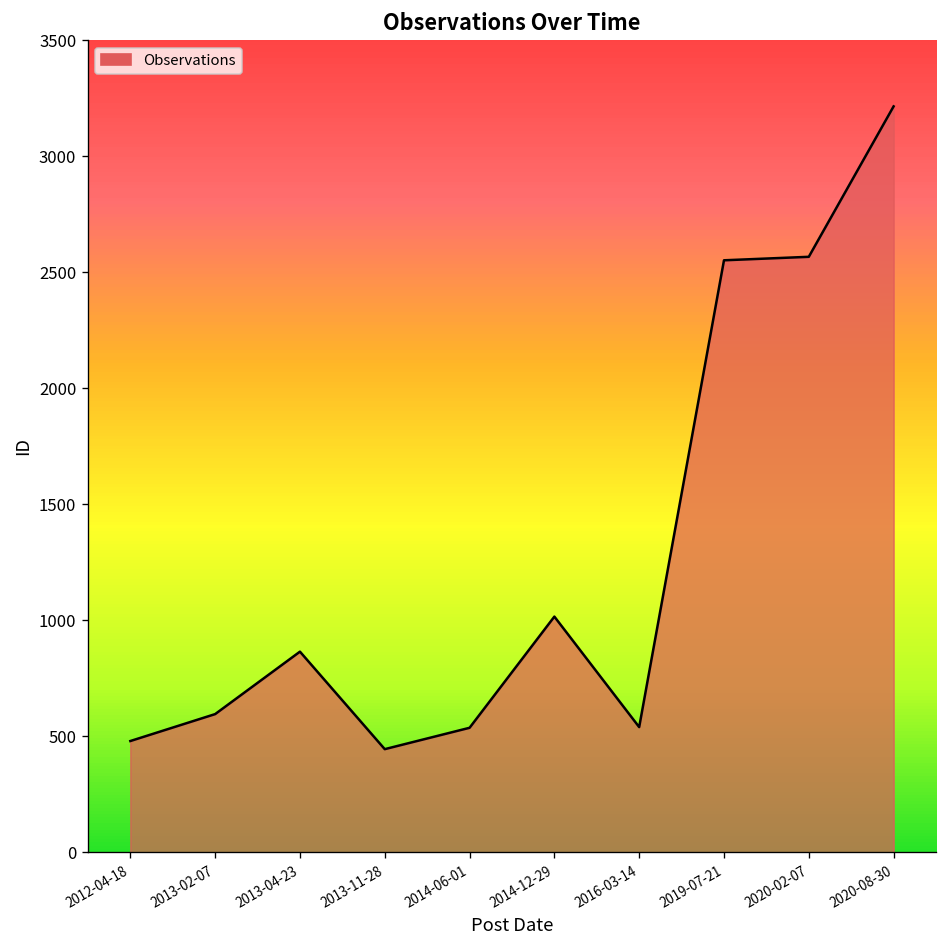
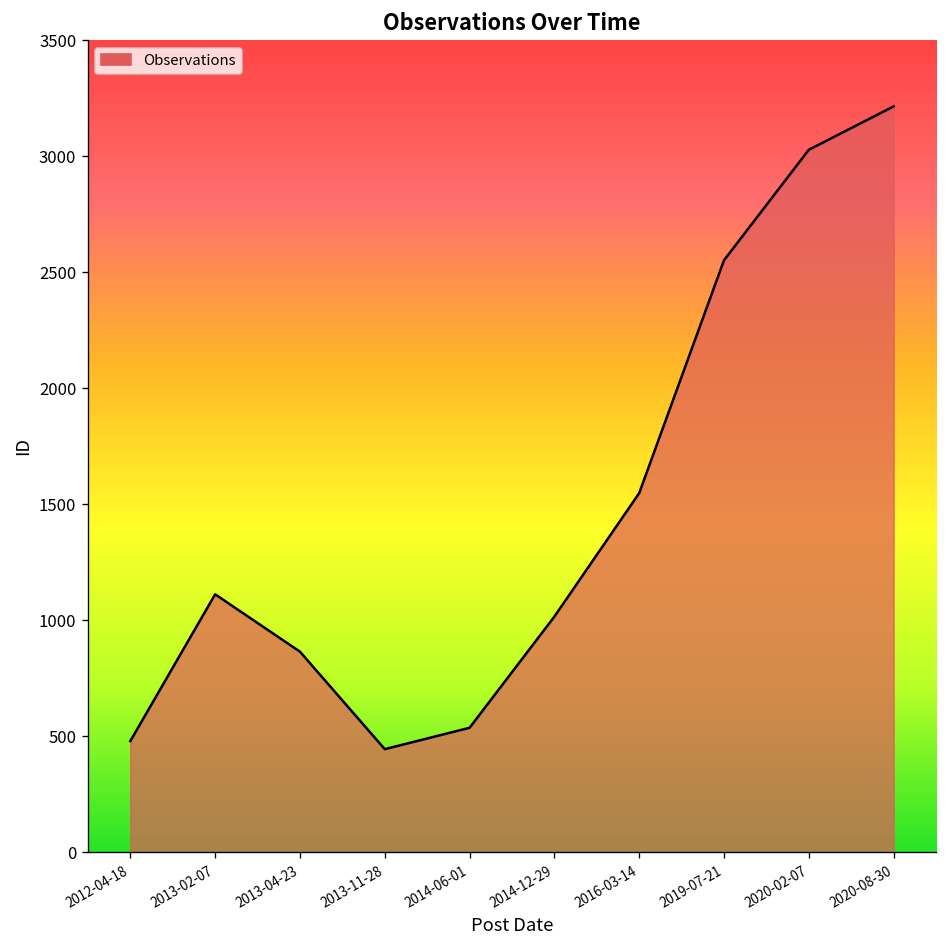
  {
    "2012-04-18": 480,
-   "2013-02-07": 600,
+   "2013-02-07": 1110,
    "2013-04-23": 870,
    "2013-11-28": 450,
    "2014-06-01": 540,
    "2014-12-29": 1020,
-   "2016-03-14": 540,
+   "2016-03-14": 1550,
    "2019-07-21": 2550,
-   "2020-02-07": 2570,
+   "2020-02-07": 3030,
    "2020-08-30": 3210
  }
